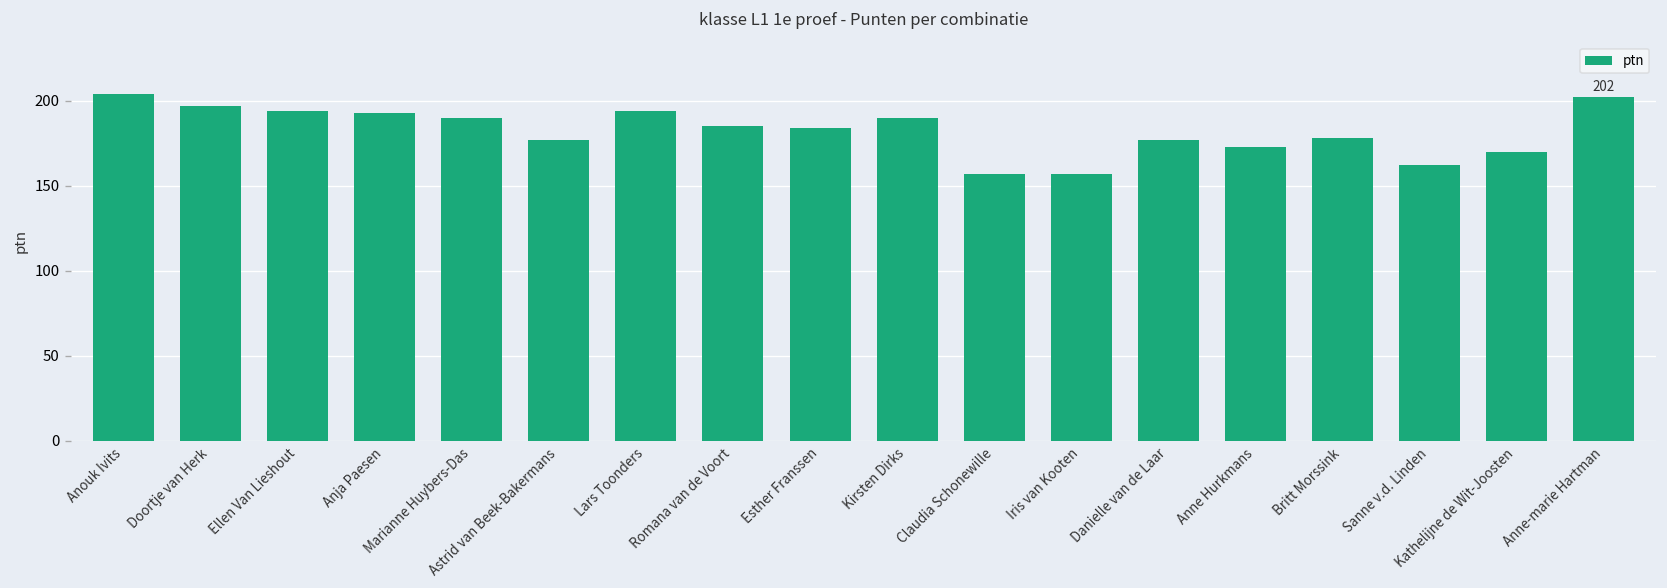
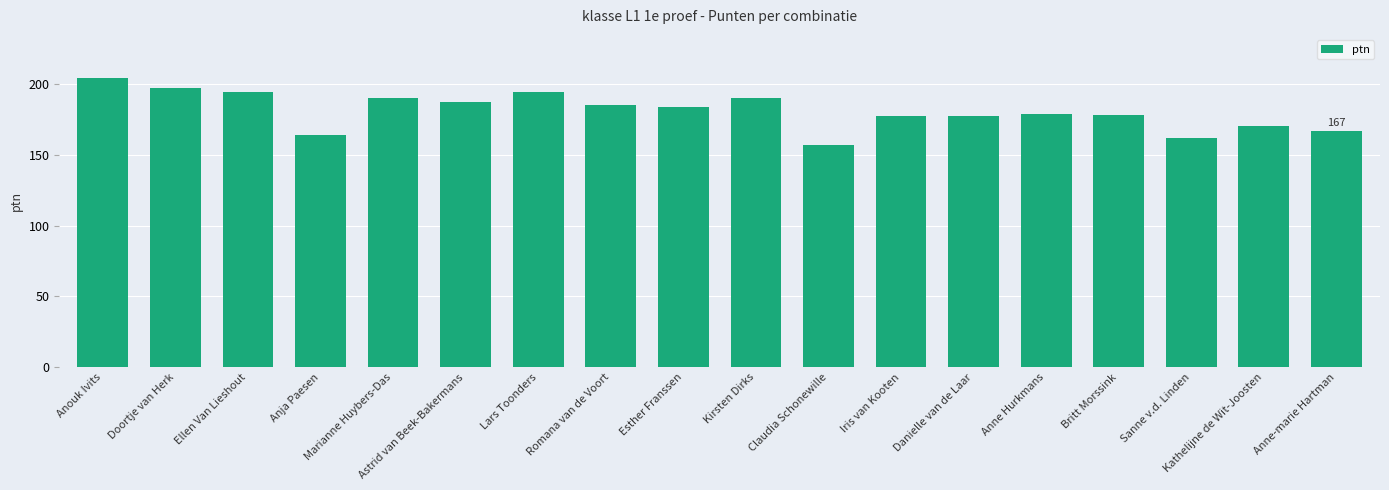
  {
-   "Anja Paesen": 193,
-   "Astrid van Beek-Bakermans": 177,
-   "Iris van Kooten": 157,
-   "Anne Hurkmans": 173,
-   "Anne-marie Hartman": 202
+   "Anja Paesen": 164,
+   "Astrid van Beek-Bakermans": 187,
+   "Iris van Kooten": 177,
+   "Anne Hurkmans": 179,
+   "Anne-marie Hartman": 167
  }
